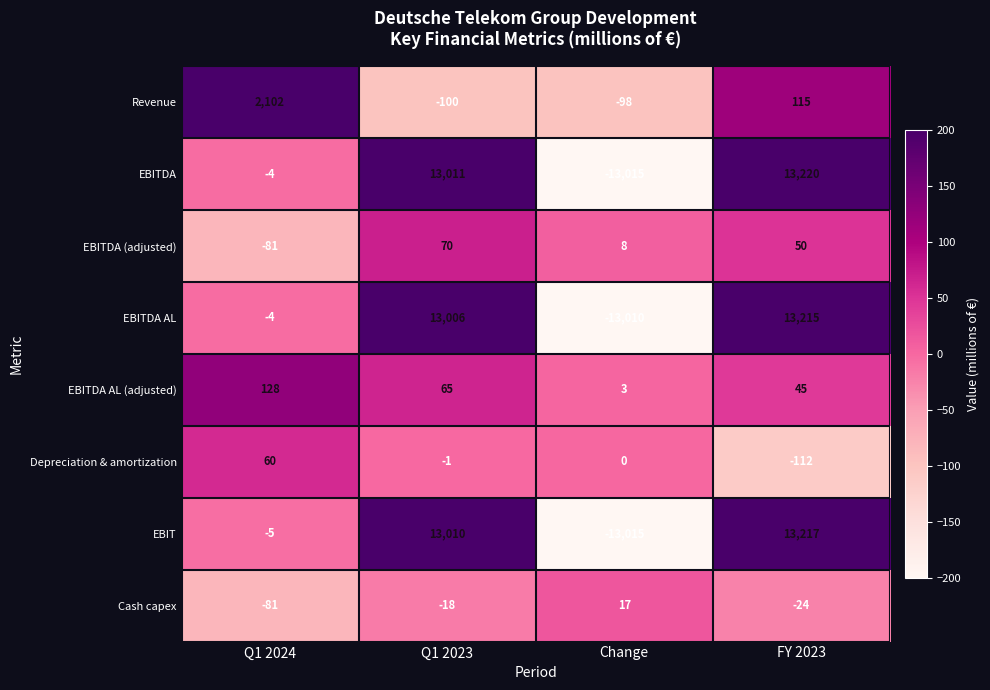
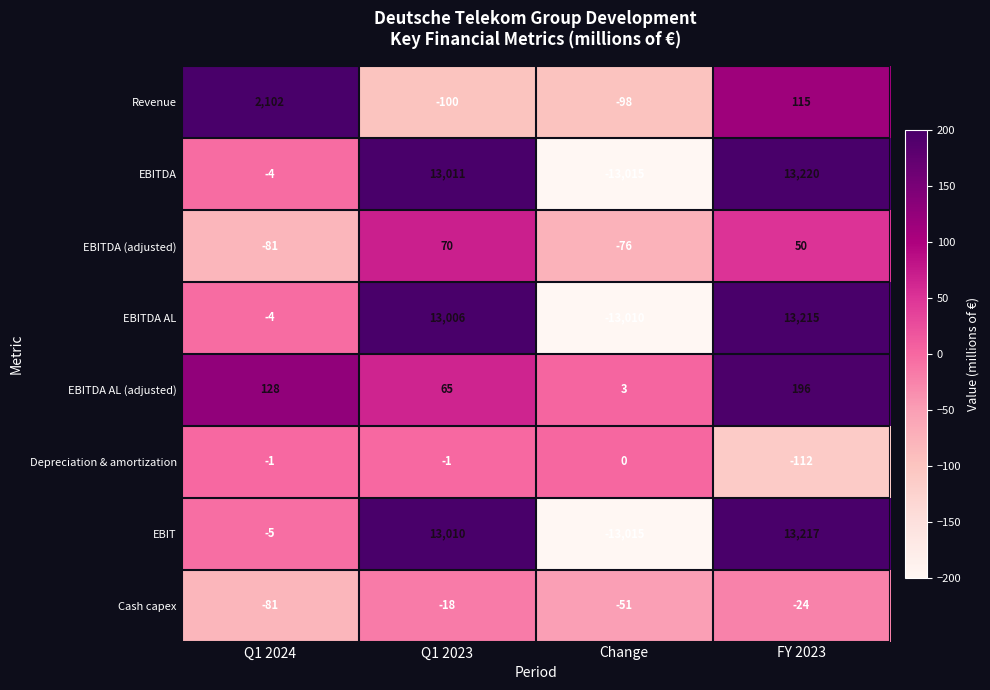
  {
    "Revenue": {
      "Q1 2024": "2,102",
      "Q1 2023": "-100",
      "Change": "-98",
      "FY 2023": "115"
    },
    "EBITDA": {
      "Q1 2024": "-4",
      "Q1 2023": "13,011",
      "FY 2023": "13,220"
    },
    "EBITDA (adjusted)": {
      "Q1 2024": "-81",
      "Q1 2023": "70",
-     "Change": "8",
+     "Change": "-76",
      "FY 2023": "50"
    },
    "EBITDA AL": {
      "Q1 2024": "-4",
      "Q1 2023": "13,006",
      "FY 2023": "13,215"
    },
    "EBITDA AL (adjusted)": {
      "Q1 2024": "128",
      "Q1 2023": "65",
      "Change": "3",
-     "FY 2023": "45"
+     "FY 2023": "196"
    },
    "Depreciation & amortization": {
-     "Q1 2024": "60",
+     "Q1 2024": "-1",
      "Q1 2023": "-1",
      "Change": "0",
      "FY 2023": "-112"
    },
    "EBIT": {
      "Q1 2024": "-5",
      "Q1 2023": "13,010",
      "FY 2023": "13,217"
    },
    "Cash capex": {
      "Q1 2024": "-81",
      "Q1 2023": "-18",
-     "Change": "17",
+     "Change": "-51",
      "FY 2023": "-24"
    }
  }
